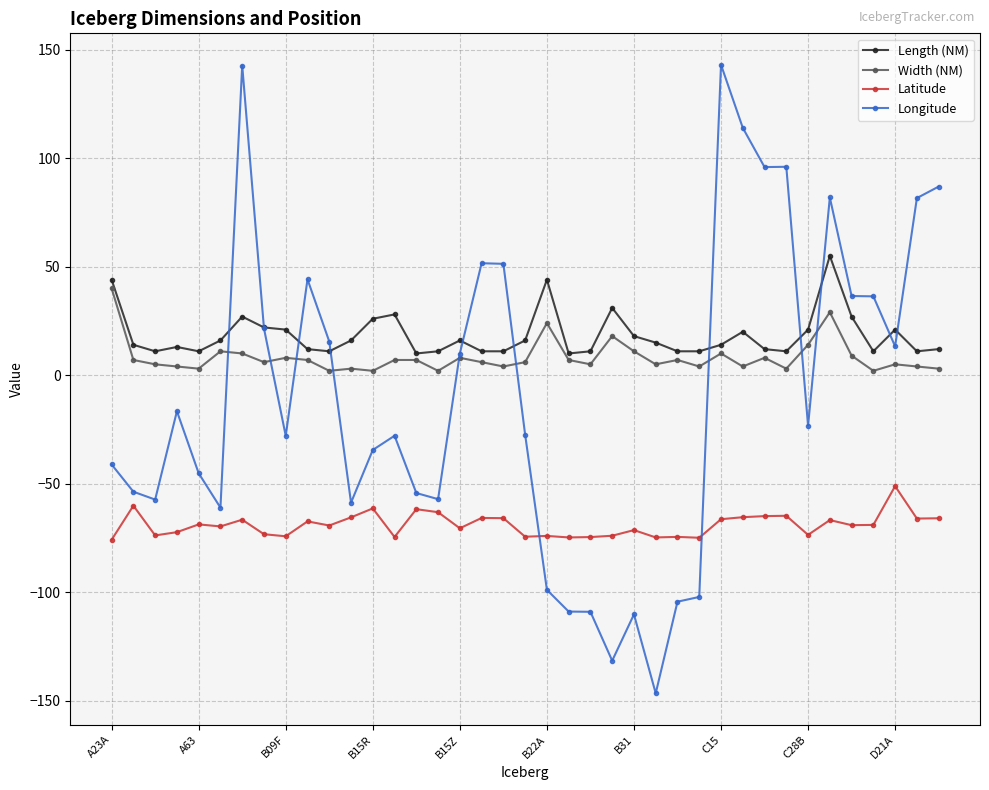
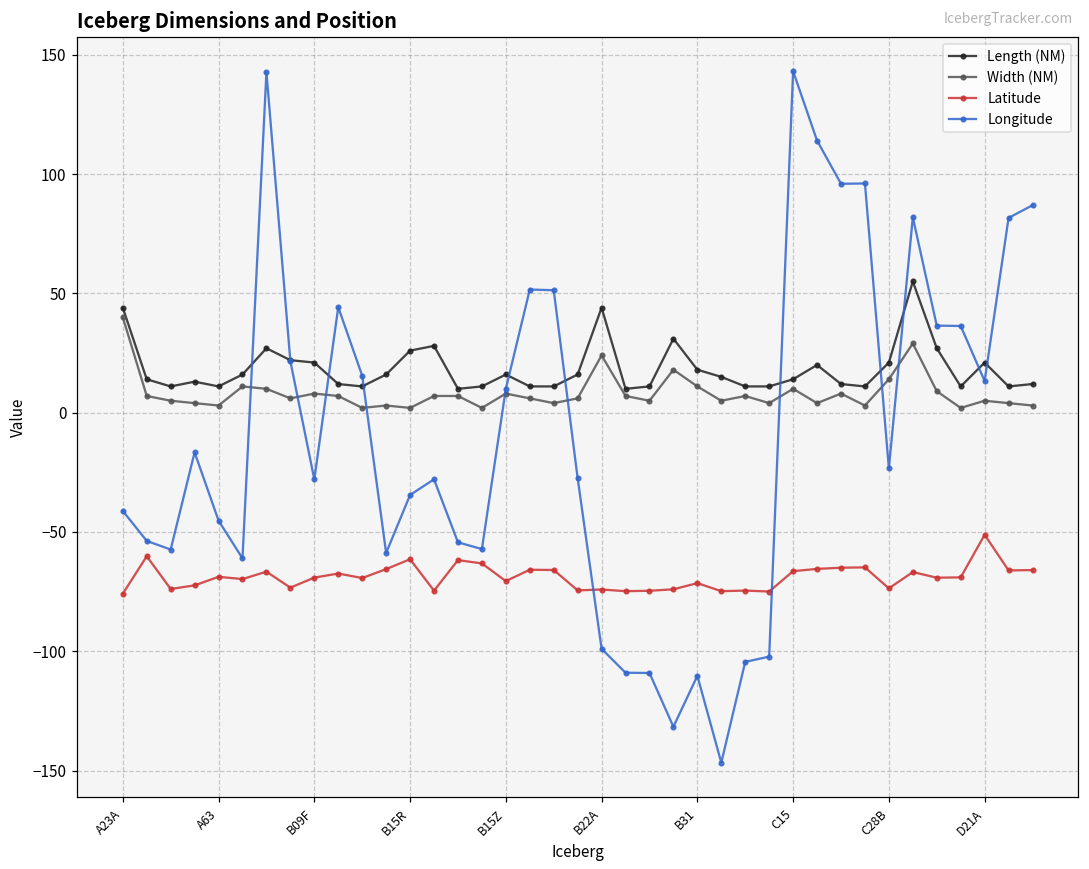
  {
    "Length (NM)": {
      "A23A": 44,
      "A63": 11,
      "B09F": 21,
      "B15R": 26,
      "B15Z": 16,
      "B22A": 44,
      "B31": 18,
      "C15": 14,
      "C28B": 21,
      "D21A": 21
    },
    "Width (NM)": {
      "A23A": 40,
      "A63": 3,
      "B09F": 8,
      "B15R": 2,
      "B15Z": 8,
      "B22A": 24,
      "B31": 11,
      "C15": 10,
      "C28B": 14,
      "D21A": 5
    },
    "Latitude": {
      "A23A": -76,
      "A63": -69,
-     "B09F": -74,
+     "B09F": -69,
      "B15R": -61,
      "B15Z": -71,
      "B22A": -74,
      "B31": -71,
      "C15": -66,
      "C28B": -74,
      "D21A": -51
    },
    "Longitude": {
      "A23A": -41,
      "A63": -45,
      "B09F": -28,
      "B15R": -34,
      "B15Z": 10,
      "B22A": -99,
      "B31": -110,
      "C15": 143,
      "C28B": -23,
      "D21A": 13
    }
  }
